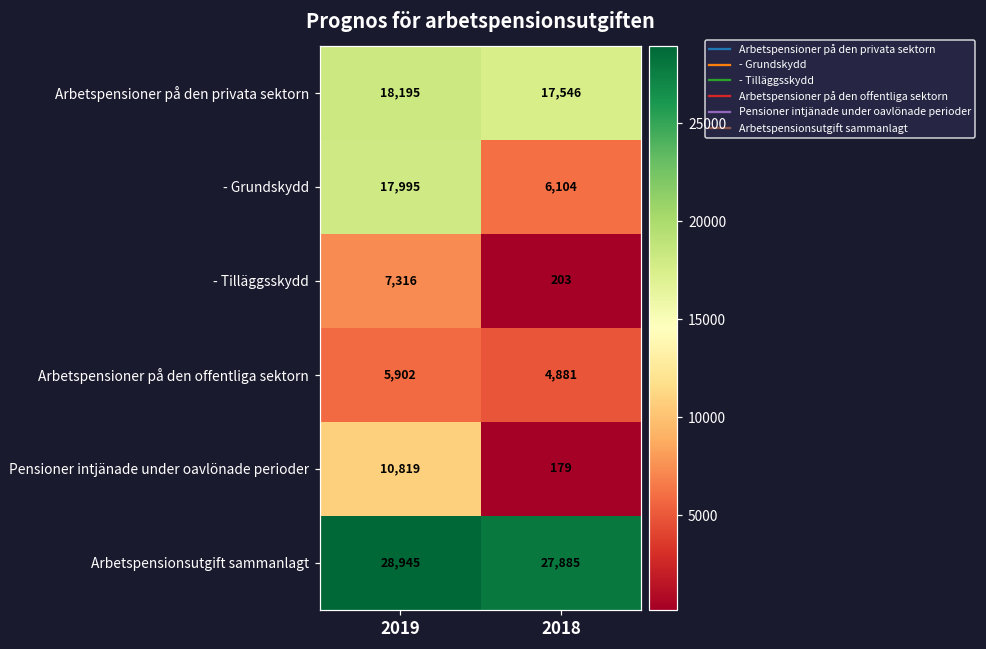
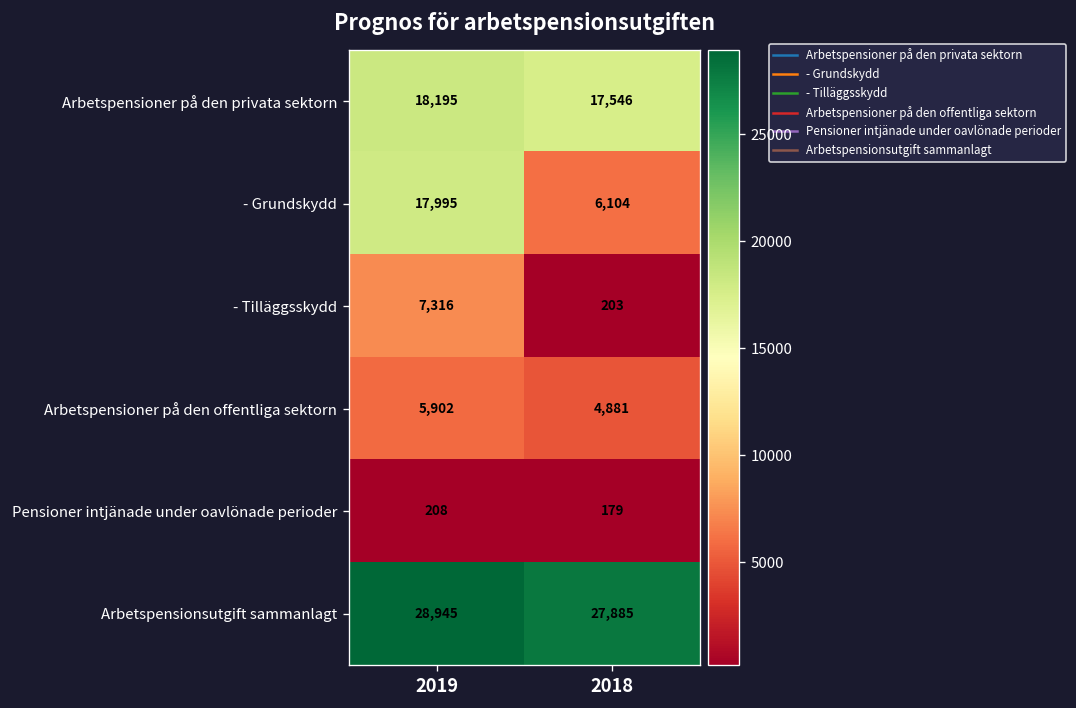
  {
    "Arbetspensioner på den privata sektorn": {
      "2019": "18,195",
      "2018": "17,546"
    },
    "- Grundskydd": {
      "2019": "17,995",
      "2018": "6,104"
    },
    "- Tilläggsskydd": {
      "2019": "7,316",
      "2018": "203"
    },
    "Arbetspensioner på den offentliga sektorn": {
      "2019": "5,902",
      "2018": "4,881"
    },
    "Pensioner intjänade under oavlönade perioder": {
-     "2019": "10,819",
+     "2019": "208",
      "2018": "179"
    },
    "Arbetspensionsutgift sammanlagt": {
      "2019": "28,945",
      "2018": "27,885"
    }
  }
